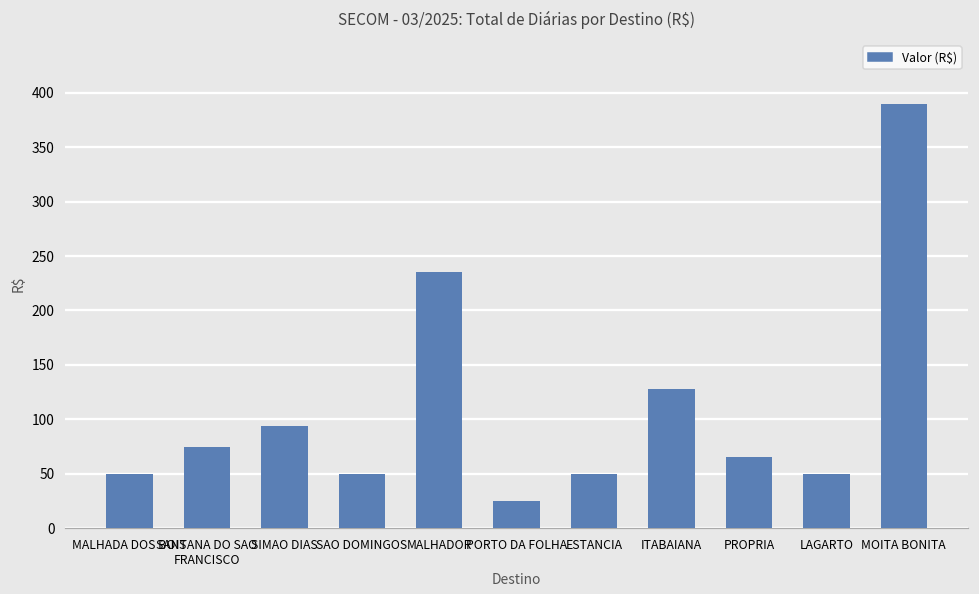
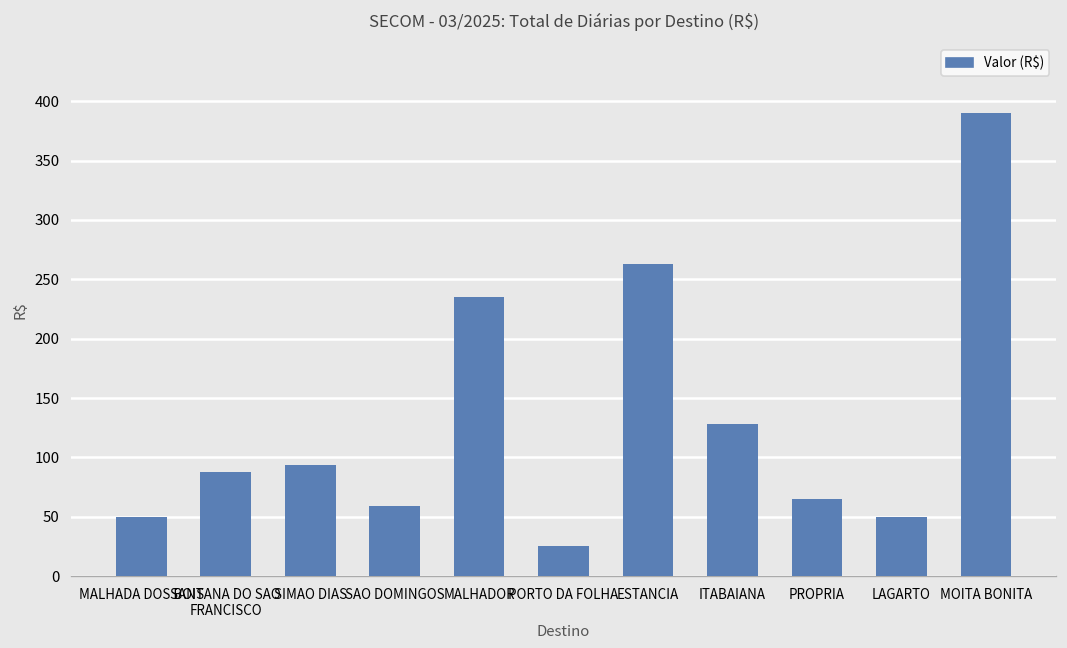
  {
-   "SANTANA DO SAO FRANCISCO": 80,
+   "SANTANA DO SAO FRANCISCO": 90,
    "SIMAO DIAS": 90,
-   "SAO DOMINGOS": 50,
+   "SAO DOMINGOS": 60,
    "MALHADOR": 240,
    "PORTO DA FOLHA": 30,
-   "ESTANCIA": 50,
+   "ESTANCIA": 260,
    "ITABAIANA": 130,
    "PROPRIA": 70,
    "LAGARTO": 50,
    "MOITA BONITA": 390
  }
